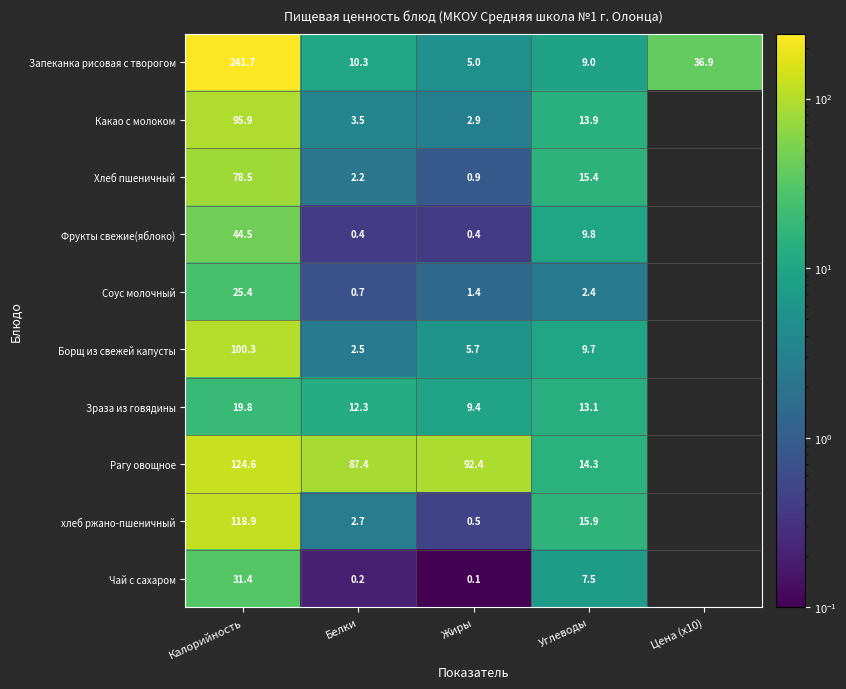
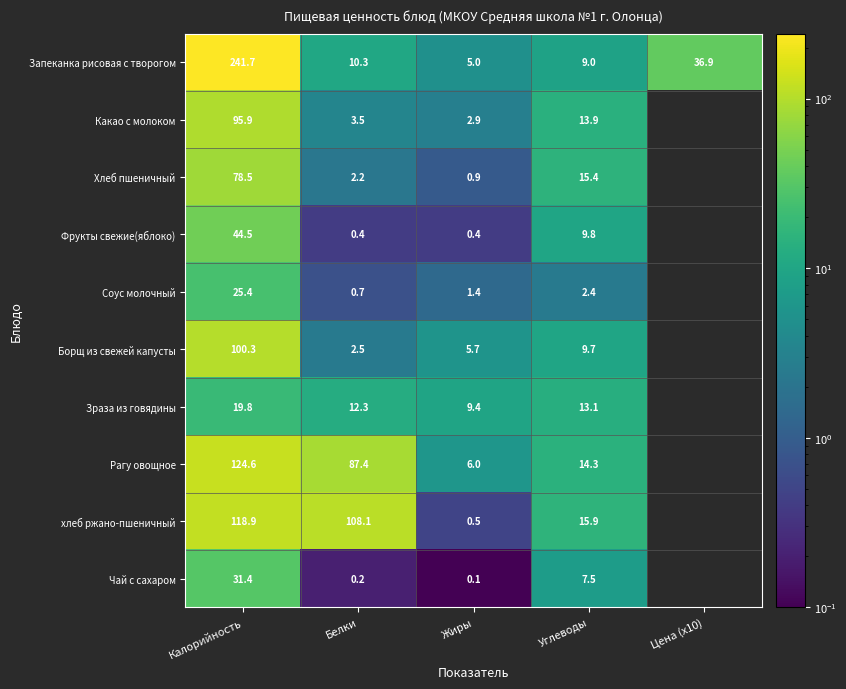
  {
    "Запеканка рисовая с творогом": {
      "Калорийность": 241.7,
      "Белки": 10.3,
      "Жиры": 5.0,
      "Углеводы": 9.0,
      "Цена (x10)": 36.9
    },
    "Какао с молоком": {
      "Калорийность": 95.9,
      "Белки": 3.5,
      "Жиры": 2.9,
      "Углеводы": 13.9
    },
    "Хлеб пшеничный": {
      "Калорийность": 78.5,
      "Белки": 2.2,
      "Жиры": 0.9,
      "Углеводы": 15.4
    },
    "Фрукты свежие(яблоко)": {
      "Калорийность": 44.5,
      "Белки": 0.4,
      "Жиры": 0.4,
      "Углеводы": 9.8
    },
    "Соус молочный": {
      "Калорийность": 25.4,
      "Белки": 0.7,
      "Жиры": 1.4,
      "Углеводы": 2.4
    },
    "Борщ из свежей капусты": {
      "Калорийность": 100.3,
      "Белки": 2.5,
      "Жиры": 5.7,
      "Углеводы": 9.7
    },
    "Зраза из говядины": {
      "Калорийность": 19.8,
      "Белки": 12.3,
      "Жиры": 9.4,
      "Углеводы": 13.1
    },
    "Рагу овощное": {
      "Калорийность": 124.6,
      "Белки": 87.4,
-     "Жиры": 92.4,
+     "Жиры": 6.0,
      "Углеводы": 14.3
    },
    "хлеб ржано-пшеничный": {
      "Калорийность": 118.9,
-     "Белки": 2.7,
+     "Белки": 108.1,
      "Жиры": 0.5,
      "Углеводы": 15.9
    },
    "Чай с сахаром": {
      "Калорийность": 31.4,
      "Белки": 0.2,
      "Жиры": 0.1,
      "Углеводы": 7.5
    }
  }
